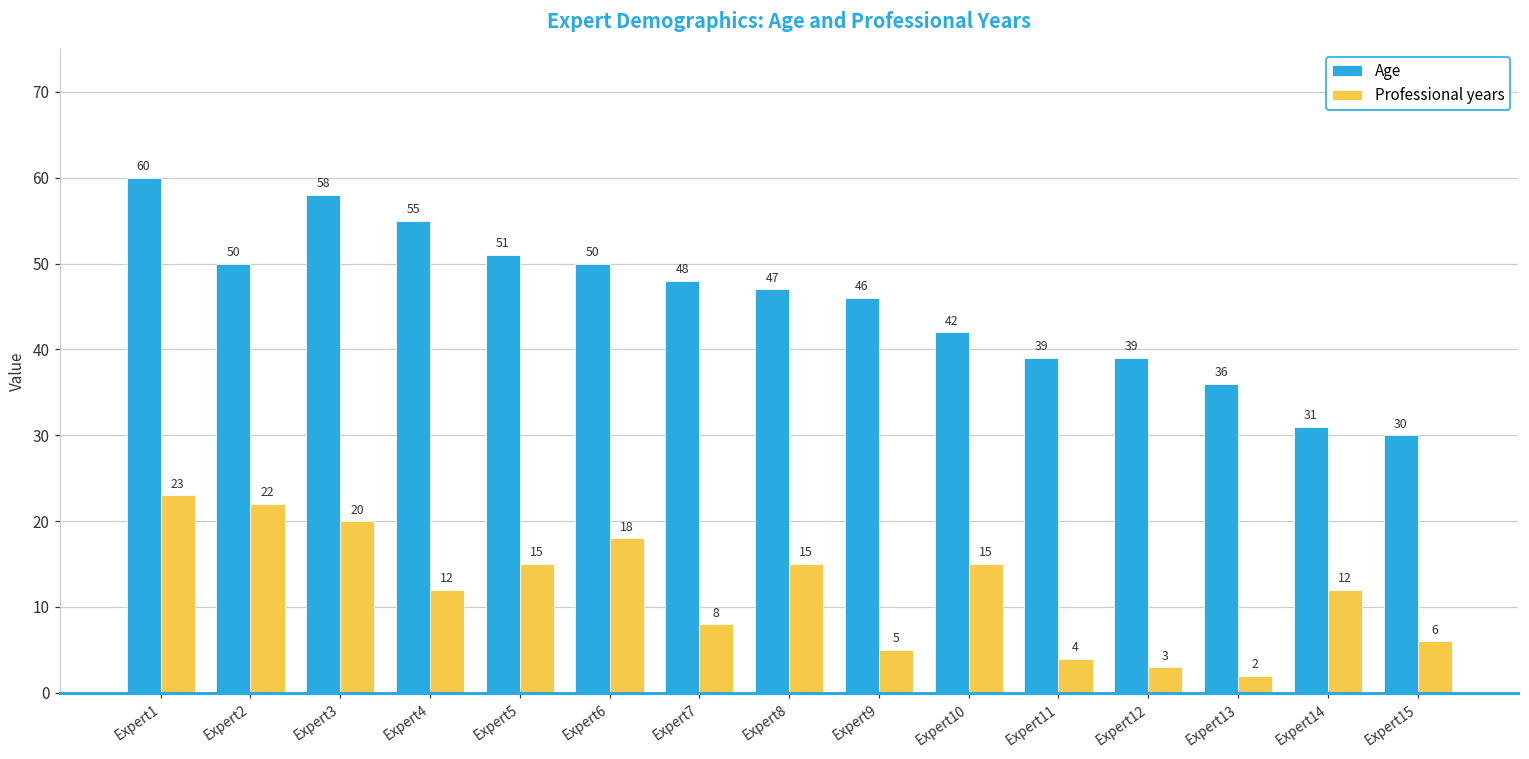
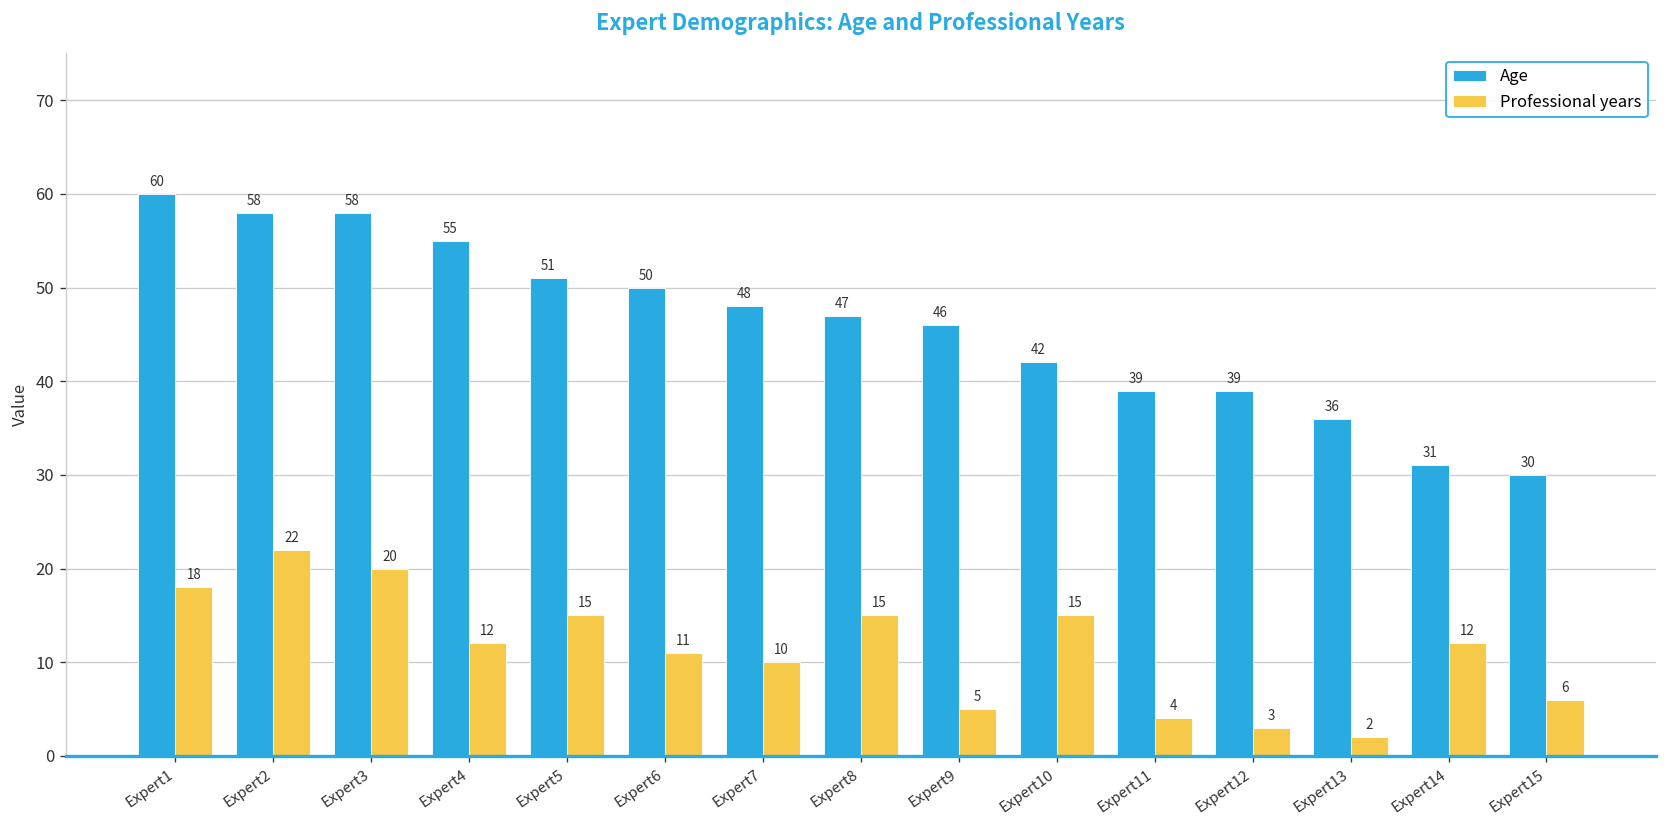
  {
    "Age": {
      "Expert1": 60,
-     "Expert2": 50,
+     "Expert2": 58,
      "Expert3": 58,
      "Expert4": 55,
      "Expert5": 51,
      "Expert6": 50,
      "Expert7": 48,
      "Expert8": 47,
      "Expert9": 46,
      "Expert10": 42,
      "Expert11": 39,
      "Expert12": 39,
      "Expert13": 36,
      "Expert14": 31,
      "Expert15": 30
    },
    "Professional years": {
-     "Expert1": 23,
+     "Expert1": 18,
      "Expert2": 22,
      "Expert3": 20,
      "Expert4": 12,
      "Expert5": 15,
-     "Expert6": 18,
-     "Expert7": 8,
+     "Expert6": 11,
+     "Expert7": 10,
      "Expert8": 15,
      "Expert9": 5,
      "Expert10": 15,
      "Expert11": 4,
      "Expert12": 3,
      "Expert13": 2,
      "Expert14": 12,
      "Expert15": 6
    }
  }
